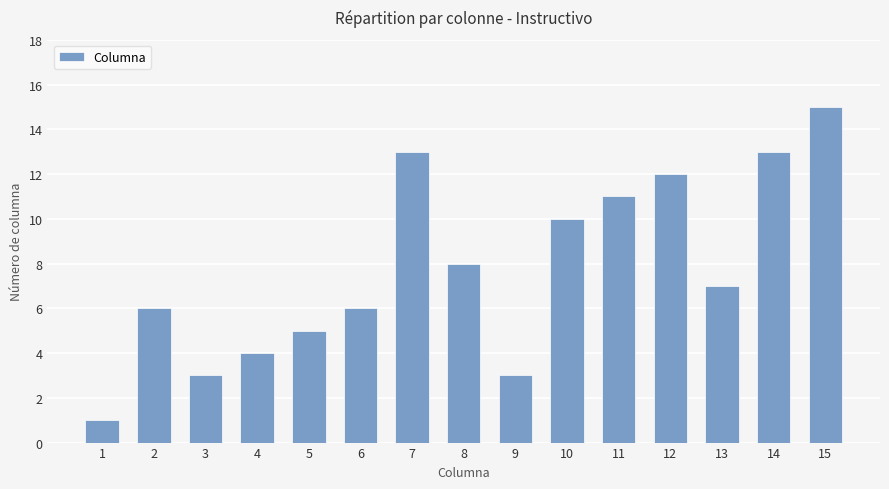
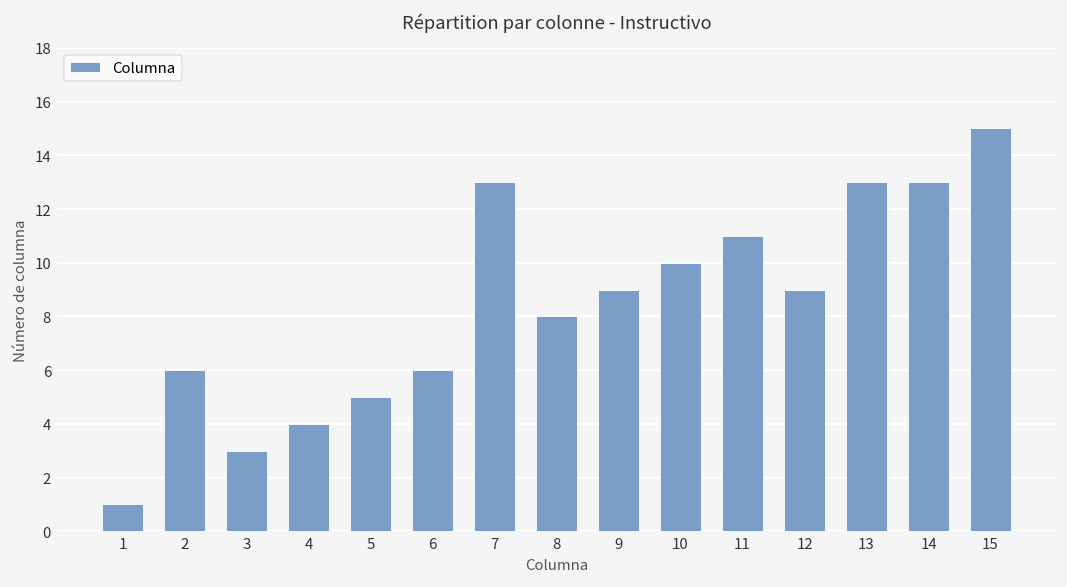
  {
    "1": 1,
    "2": 6,
    "3": 3,
    "4": 4,
    "5": 5,
    "6": 6,
    "7": 13,
    "8": 8,
-   "9": 3,
+   "9": 9,
    "10": 10,
    "11": 11,
-   "12": 12,
-   "13": 7,
+   "12": 9,
+   "13": 13,
    "14": 13,
    "15": 15
  }
